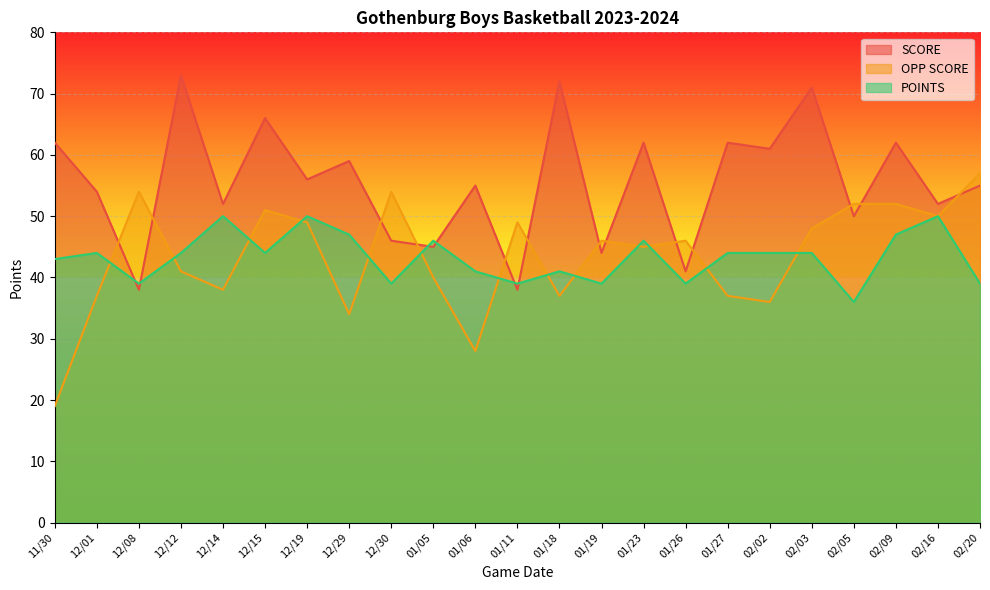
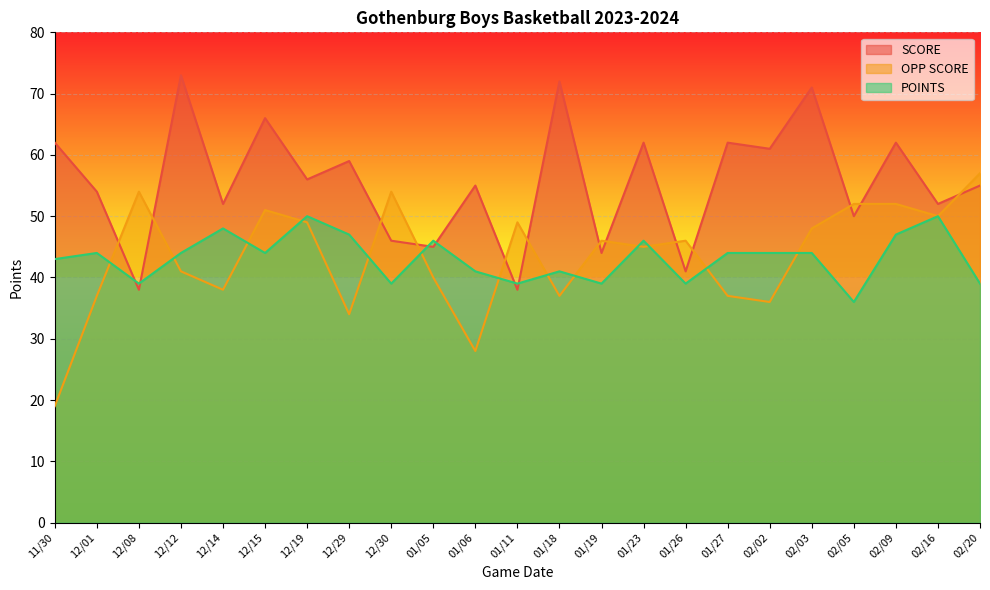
  {
    "SCORE": {
      "11/30": 62,
      "12/01": 54,
      "12/08": 38,
      "12/12": 73,
      "12/14": 52,
      "12/15": 66,
      "12/19": 56,
      "12/29": 59,
      "12/30": 46,
      "01/05": 45,
      "01/06": 55,
      "01/11": 38,
      "01/18": 72,
      "01/19": 44,
      "01/23": 62,
      "01/26": 41,
      "01/27": 62,
      "02/02": 61,
      "02/03": 71,
      "02/05": 50,
      "02/09": 62,
      "02/16": 52,
      "02/20": 55
    },
    "OPP SCORE": {
      "11/30": 19,
      "12/01": 37,
      "12/08": 54,
      "12/12": 41,
      "12/14": 38,
      "12/15": 51,
      "12/19": 49,
      "12/29": 34,
      "12/30": 54,
      "01/05": 40,
      "01/06": 28,
      "01/11": 49,
      "01/18": 37,
      "01/19": 46,
      "01/23": 45,
      "01/26": 46,
      "01/27": 37,
      "02/02": 36,
      "02/03": 48,
      "02/05": 52,
      "02/09": 52,
      "02/20": 57
    },
    "POINTS": {
      "11/30": 43,
      "12/01": 44,
      "12/08": 39,
      "12/12": 44,
-     "12/14": 50,
+     "12/14": 48,
      "12/15": 44,
      "12/19": 50,
      "12/29": 47,
      "12/30": 39,
      "01/05": 46,
      "01/06": 41,
      "01/11": 39,
      "01/18": 41,
      "01/19": 39,
      "01/23": 46,
      "01/26": 39,
      "01/27": 44,
      "02/02": 44,
      "02/03": 44,
      "02/05": 36,
      "02/09": 47,
      "02/20": 39
    }
  }
